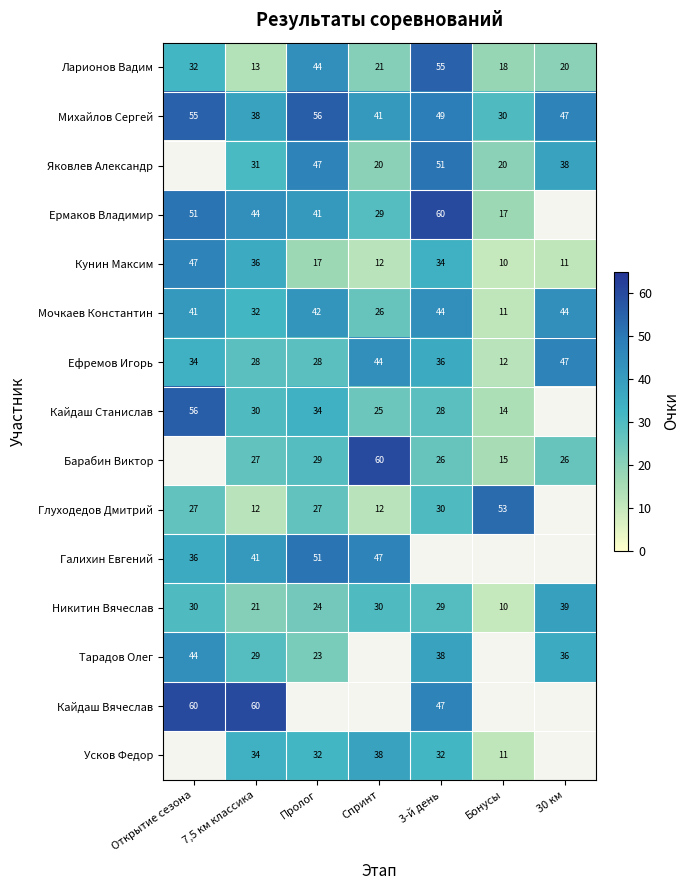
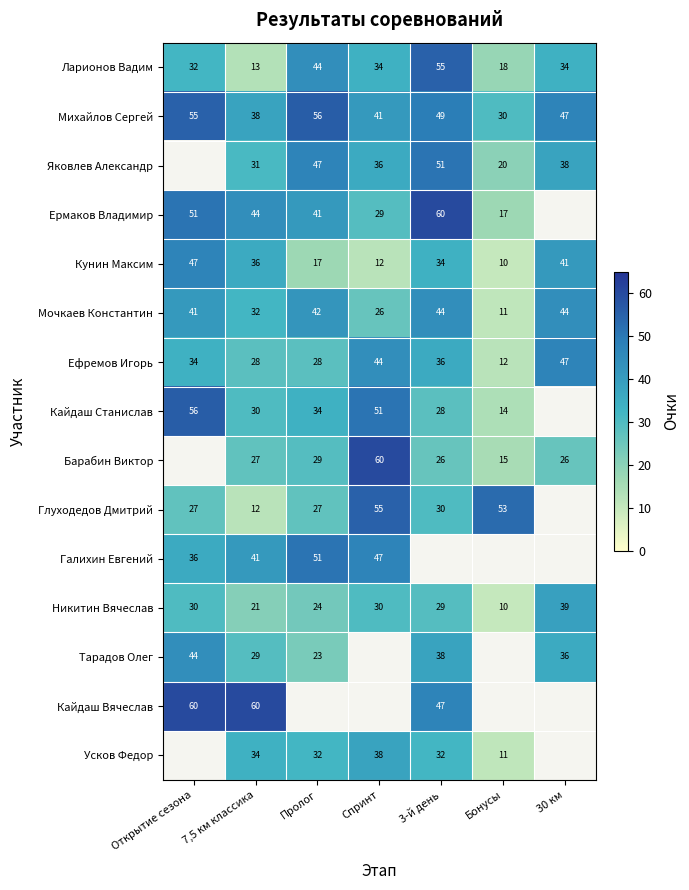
  {
    "Ларионов Вадим": {
      "Открытие сезона": 32,
      "7,5 км классика": 13,
      "Пролог": 44,
-     "Спринт": 21,
+     "Спринт": 34,
      "3-й день": 55,
      "Бонусы": 18,
-     "30 км": 20
+     "30 км": 34
    },
    "Михайлов Сергей": {
      "Открытие сезона": 55,
      "7,5 км классика": 38,
      "Пролог": 56,
      "Спринт": 41,
      "3-й день": 49,
      "Бонусы": 30,
      "30 км": 47
    },
    "Яковлев Александр": {
      "7,5 км классика": 31,
      "Пролог": 47,
-     "Спринт": 20,
+     "Спринт": 36,
      "3-й день": 51,
      "Бонусы": 20,
      "30 км": 38
    },
    "Ермаков Владимир": {
      "Открытие сезона": 51,
      "7,5 км классика": 44,
      "Пролог": 41,
      "Спринт": 29,
      "3-й день": 60,
      "Бонусы": 17
    },
    "Кунин Максим": {
      "Открытие сезона": 47,
      "7,5 км классика": 36,
      "Пролог": 17,
      "Спринт": 12,
      "3-й день": 34,
      "Бонусы": 10,
-     "30 км": 11
+     "30 км": 41
    },
    "Мочкаев Константин": {
      "Открытие сезона": 41,
      "7,5 км классика": 32,
      "Пролог": 42,
      "Спринт": 26,
      "3-й день": 44,
      "Бонусы": 11,
      "30 км": 44
    },
    "Ефремов Игорь": {
      "Открытие сезона": 34,
      "7,5 км классика": 28,
      "Пролог": 28,
      "Спринт": 44,
      "3-й день": 36,
      "Бонусы": 12,
      "30 км": 47
    },
    "Кайдаш Станислав": {
      "Открытие сезона": 56,
      "7,5 км классика": 30,
      "Пролог": 34,
-     "Спринт": 25,
+     "Спринт": 51,
      "3-й день": 28,
      "Бонусы": 14
    },
    "Барабин Виктор": {
      "7,5 км классика": 27,
      "Пролог": 29,
      "Спринт": 60,
      "3-й день": 26,
      "Бонусы": 15,
      "30 км": 26
    },
    "Глуходедов Дмитрий": {
      "Открытие сезона": 27,
      "7,5 км классика": 12,
      "Пролог": 27,
-     "Спринт": 12,
+     "Спринт": 55,
      "3-й день": 30,
      "Бонусы": 53
    },
    "Галихин Евгений": {
      "Открытие сезона": 36,
      "7,5 км классика": 41,
      "Пролог": 51,
      "Спринт": 47
    },
    "Никитин Вячеслав": {
      "Открытие сезона": 30,
      "7,5 км классика": 21,
      "Пролог": 24,
      "Спринт": 30,
      "3-й день": 29,
      "Бонусы": 10,
      "30 км": 39
    },
    "Тарадов Олег": {
      "Открытие сезона": 44,
      "7,5 км классика": 29,
      "Пролог": 23,
      "3-й день": 38,
      "30 км": 36
    },
    "Кайдаш Вячеслав": {
      "Открытие сезона": 60,
      "7,5 км классика": 60,
      "3-й день": 47
    },
    "Усков Федор": {
      "7,5 км классика": 34,
      "Пролог": 32,
      "Спринт": 38,
      "3-й день": 32,
      "Бонусы": 11
    }
  }
